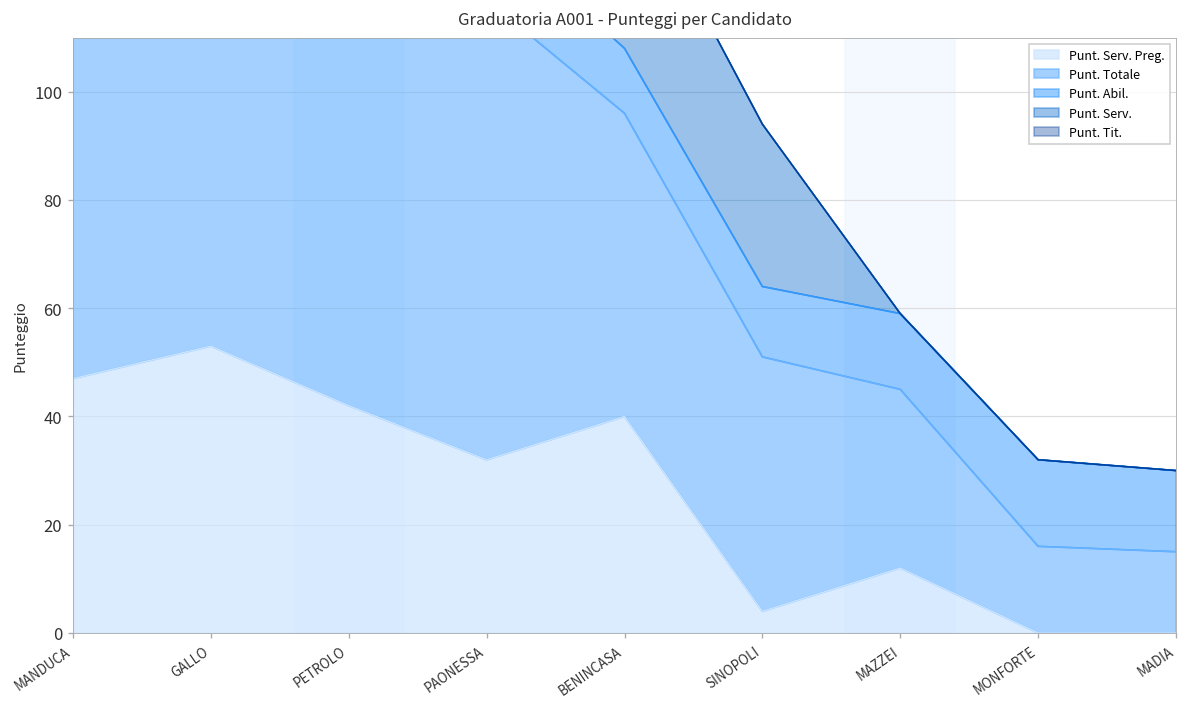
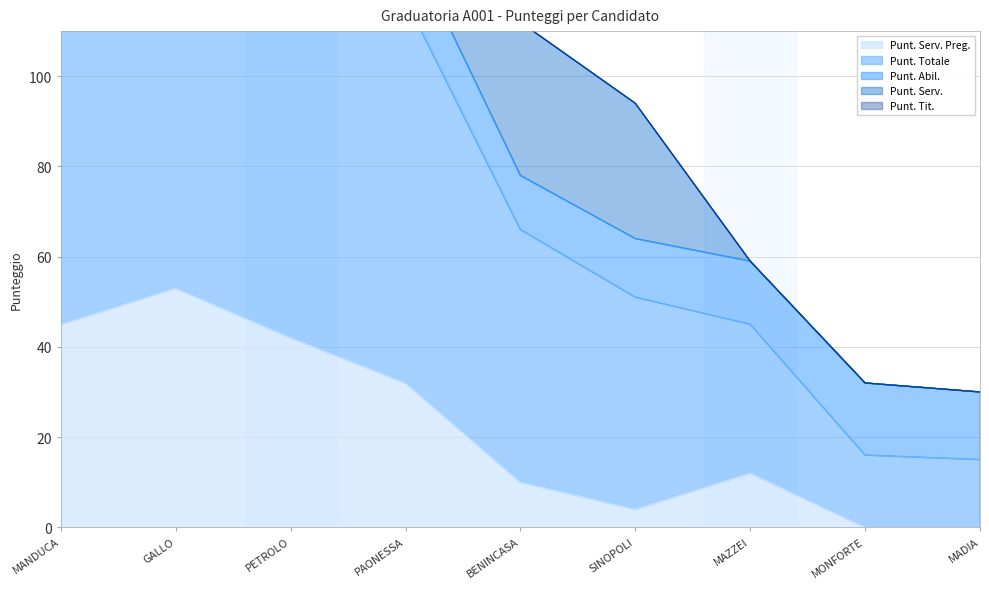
  {
    "Punt. Serv. Preg.": {
-     "MANDUCA": 47,
+     "MANDUCA": 45,
      "GALLO": 53,
      "PETROLO": 42,
      "PAONESSA": 32,
-     "BENINCASA": 40,
+     "BENINCASA": 10,
      "SINOPOLI": 4,
      "MAZZEI": 12,
      "MONFORTE": 0,
      "MADIA": 0
    }
  }
